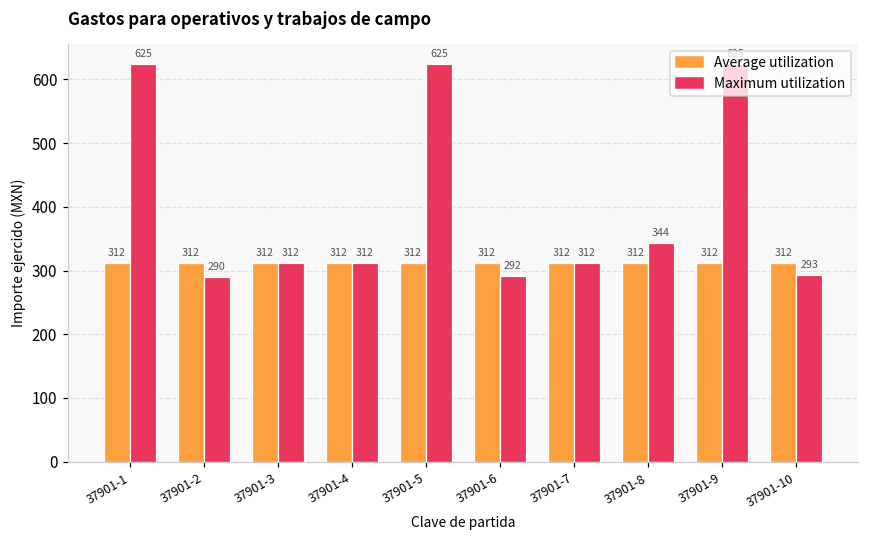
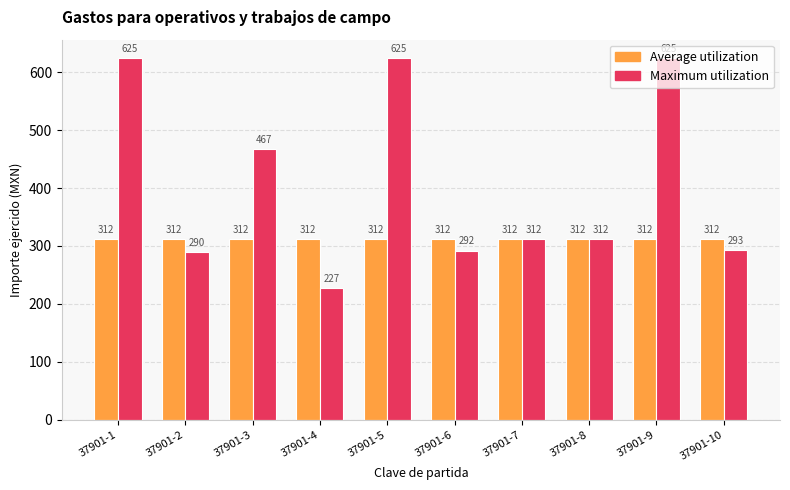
  {
    "Average utilization": {
      "37901-1": 312,
      "37901-2": 312,
      "37901-3": 312,
      "37901-4": 312,
      "37901-5": 312,
      "37901-6": 312,
      "37901-7": 312,
      "37901-8": 312,
      "37901-9": 312,
      "37901-10": 312
    },
    "Maximum utilization": {
      "37901-1": 625,
      "37901-2": 290,
-     "37901-3": 312,
-     "37901-4": 312,
+     "37901-3": 467,
+     "37901-4": 227,
      "37901-5": 625,
      "37901-6": 292,
      "37901-7": 312,
-     "37901-8": 344,
+     "37901-8": 312,
      "37901-10": 293
    }
  }
